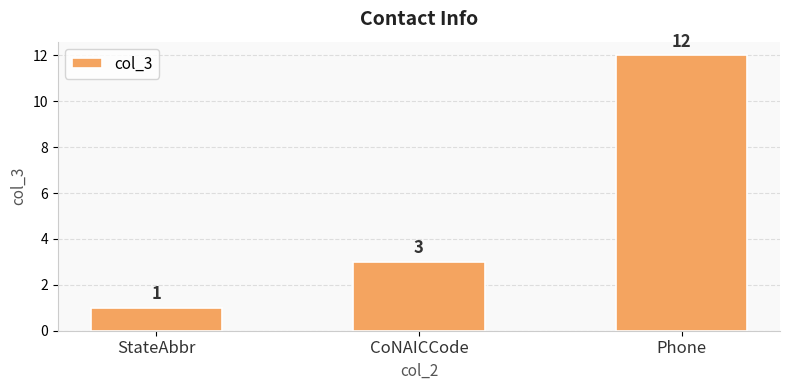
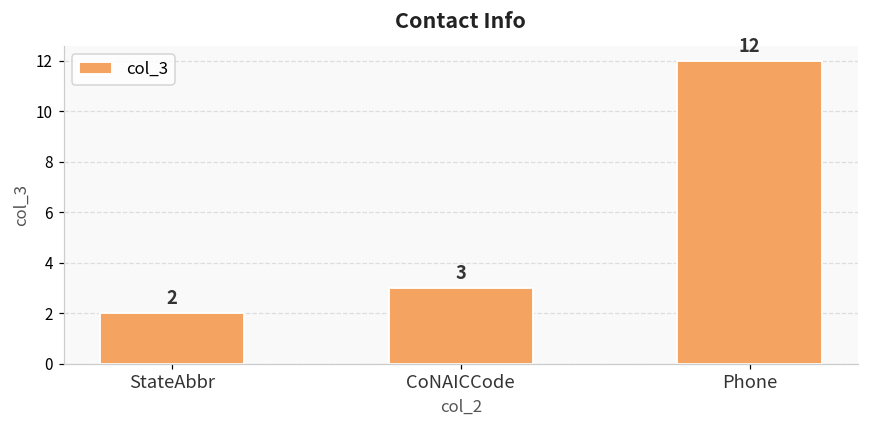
  {
-   "StateAbbr": 1,
+   "StateAbbr": 2,
    "CoNAICCode": 3,
    "Phone": 12
  }
